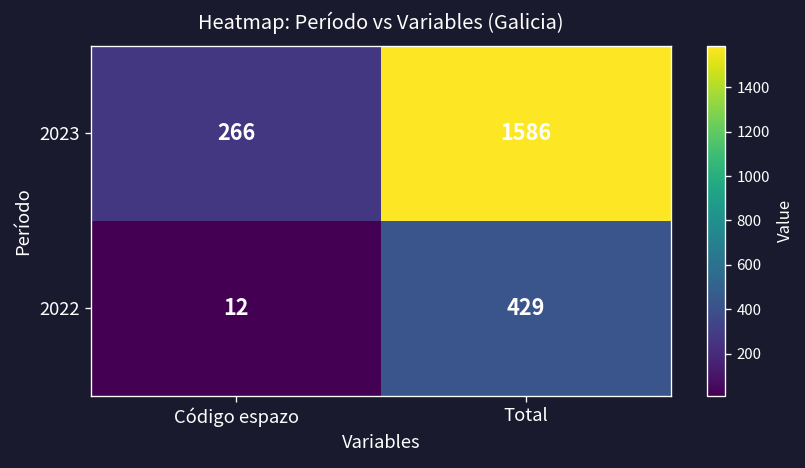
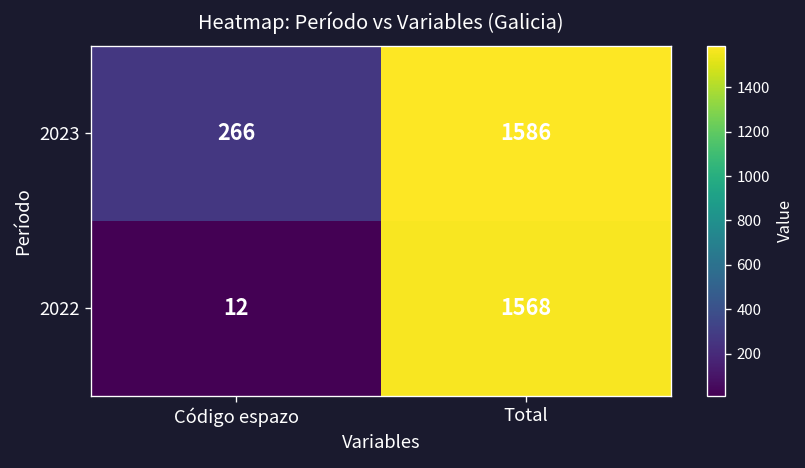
  {
    "2023": {
      "Código espazo": 266,
      "Total": 1586
    },
    "2022": {
      "Código espazo": 12,
-     "Total": 429
+     "Total": 1568
    }
  }
